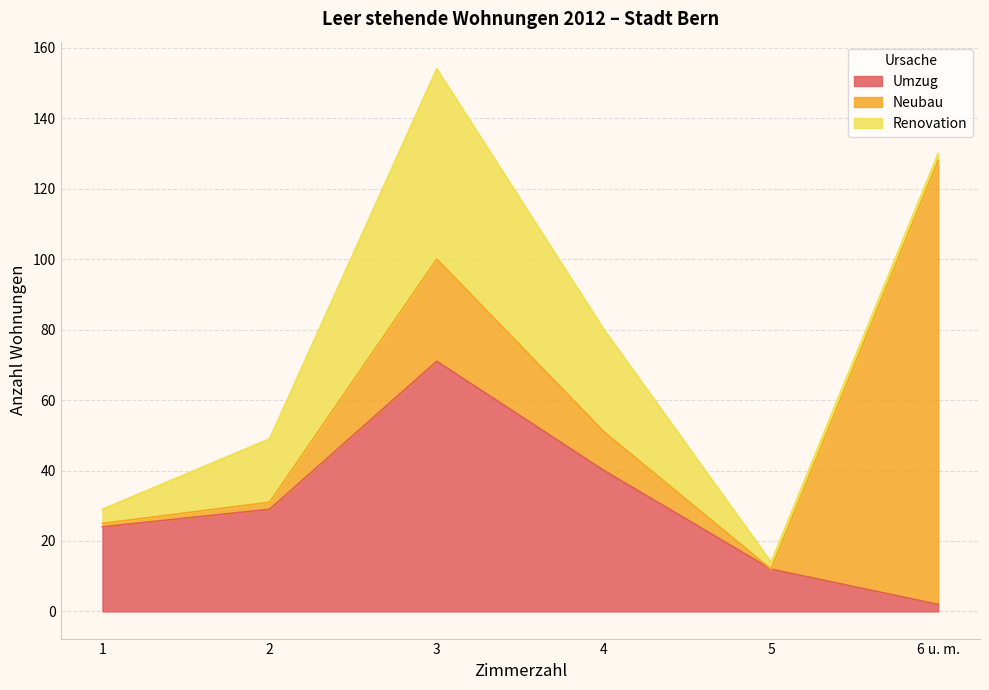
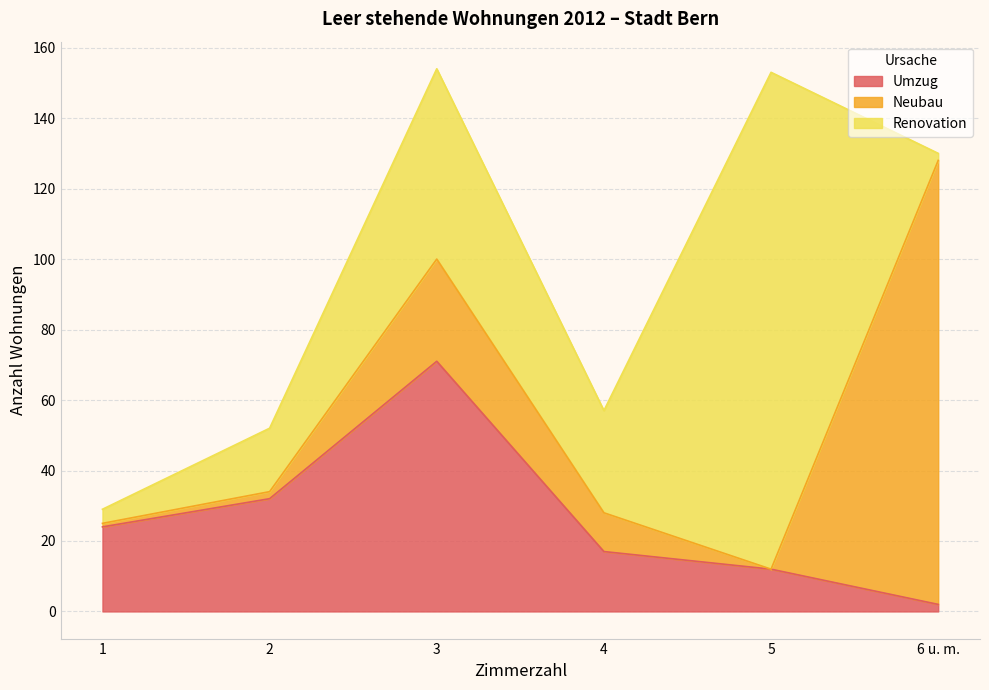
  {
    "Umzug": {
      "1": 24,
-     "2": 29,
+     "2": 32,
      "3": 71,
-     "4": 40,
+     "4": 17,
      "6 u. m.": 2
    },
    "Neubau": {
      "1": 1,
      "2": 2,
      "3": 29,
      "4": 11,
      "6 u. m.": 126
    },
    "Renovation": {
      "1": 4,
      "2": 18,
      "3": 54,
      "4": 29,
-     "5": 2,
+     "5": 141,
      "6 u. m.": 2
    }
  }
